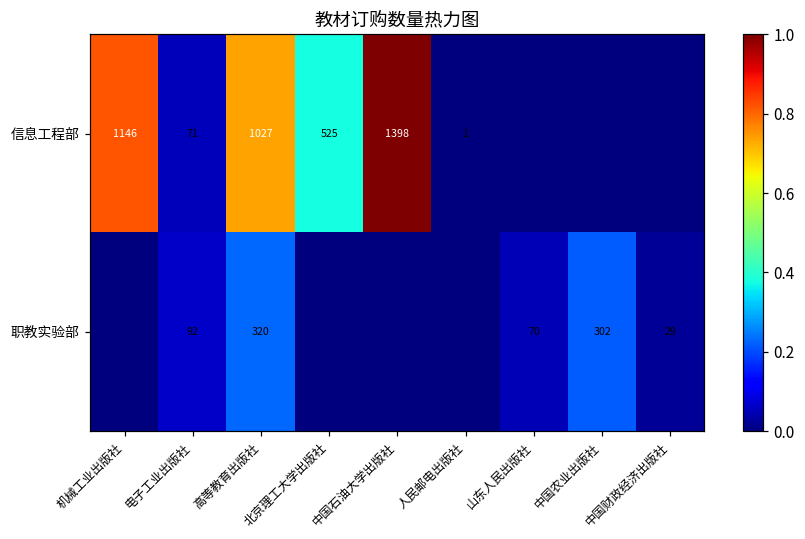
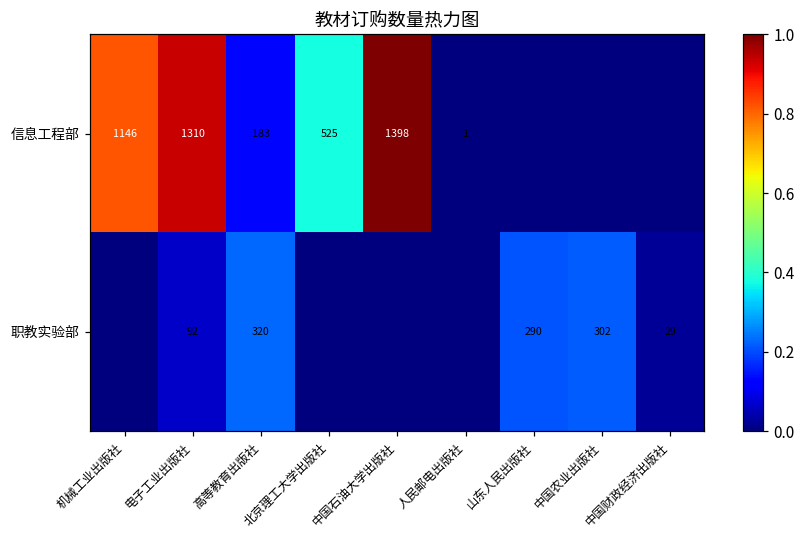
  {
    "信息工程部": {
      "机械工业出版社": 1146,
-     "电子工业出版社": 71,
-     "高等教育出版社": 1027,
+     "电子工业出版社": 1310,
+     "高等教育出版社": 183,
      "北京理工大学出版社": 525,
      "中国石油大学出版社": 1398,
      "人民邮电出版社": 1
    },
    "职教实验部": {
      "电子工业出版社": 92,
      "高等教育出版社": 320,
-     "山东人民出版社": 70,
+     "山东人民出版社": 290,
      "中国农业出版社": 302,
      "中国财政经济出版社": 29
    }
  }
